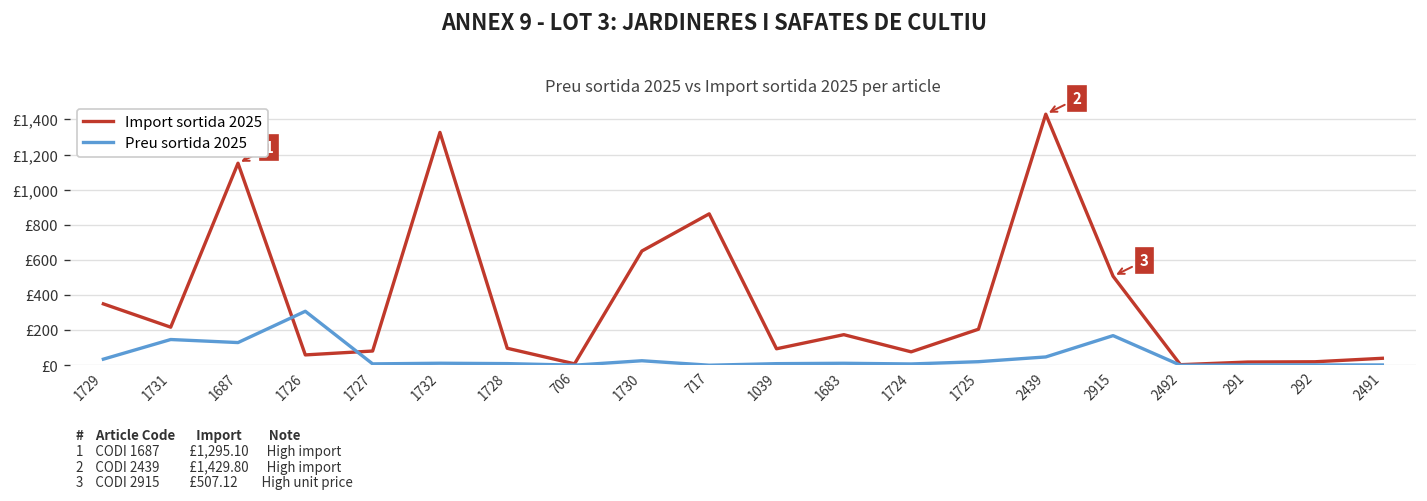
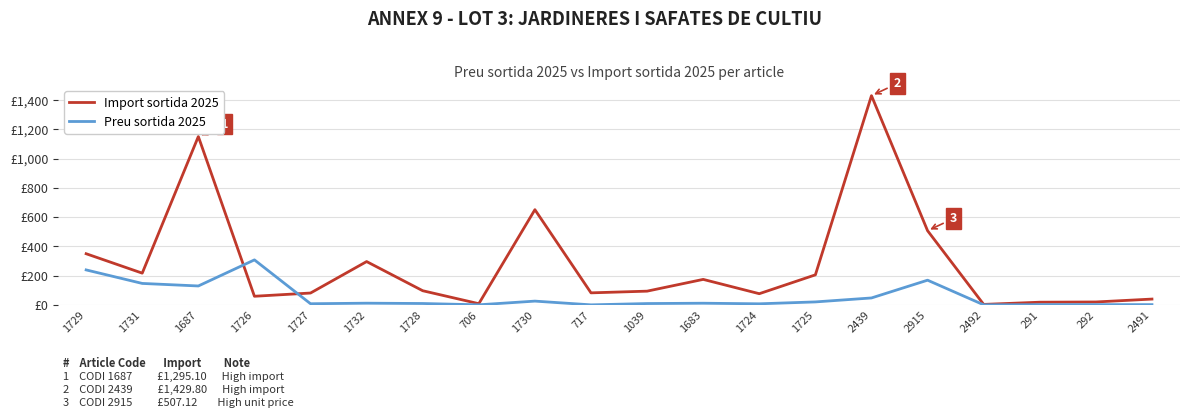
  {
    "Import sortida 2025": {
      "1729": "£350",
      "1731": "£220",
      "1687": "£1,150",
      "1726": "£60",
      "1727": "£80",
-     "1732": "£1,330",
+     "1732": "£300",
      "1728": "£100",
      "1730": "£650",
-     "717": "£860",
+     "717": "£80",
      "1039": "£90",
      "1683": "£170",
      "1724": "£80",
      "1725": "£210",
      "292": "£20",
      "2491": "£40"
    },
    "Preu sortida 2025": {
-     "1729": "£30",
+     "1729": "£240",
      "1731": "£150",
      "1687": "£130",
      "1726": "£310",
      "1727": "£10",
      "1732": "£10",
      "1728": "£10",
      "1730": "£30",
      "717": "£0",
      "1039": "£10",
      "1683": "£10",
      "1724": "£10",
      "1725": "£20",
      "2439": "£50",
      "2915": "£170",
      "292": "£0",
      "2491": "£0"
    }
  }
